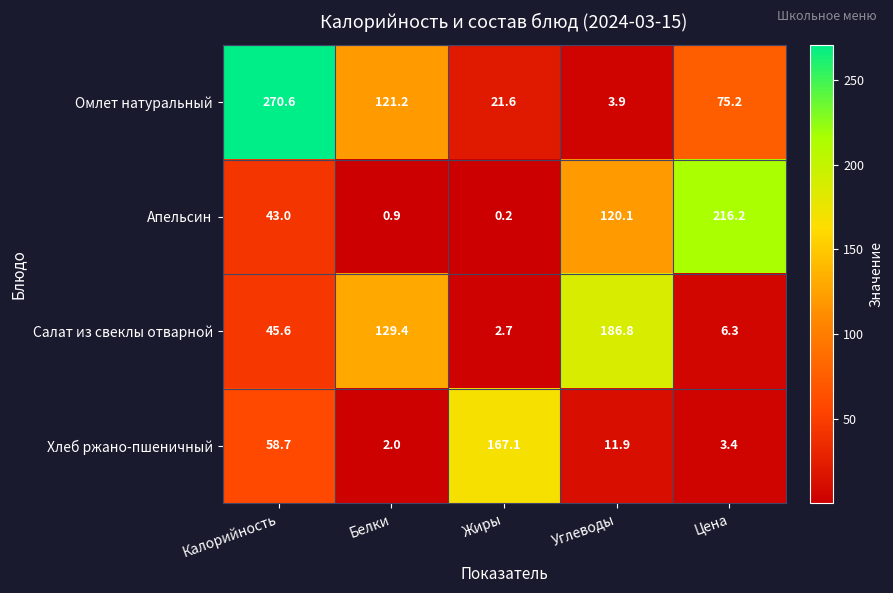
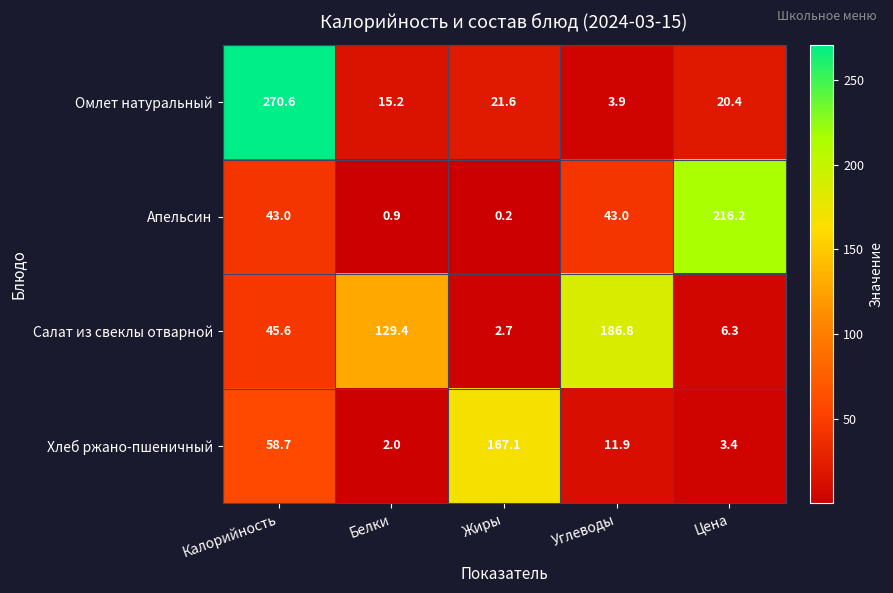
  {
    "Омлет натуральный": {
      "Калорийность": 270.6,
-     "Белки": 121.2,
+     "Белки": 15.2,
      "Жиры": 21.6,
      "Углеводы": 3.9,
-     "Цена": 75.2
+     "Цена": 20.4
    },
    "Апельсин": {
      "Калорийность": 43.0,
      "Белки": 0.9,
      "Жиры": 0.2,
-     "Углеводы": 120.1,
+     "Углеводы": 43.0,
      "Цена": 216.2
    },
    "Салат из свеклы отварной": {
      "Калорийность": 45.6,
      "Белки": 129.4,
      "Жиры": 2.7,
      "Углеводы": 186.8,
      "Цена": 6.3
    },
    "Хлеб ржано-пшеничный": {
      "Калорийность": 58.7,
      "Белки": 2.0,
      "Жиры": 167.1,
      "Углеводы": 11.9,
      "Цена": 3.4
    }
  }
